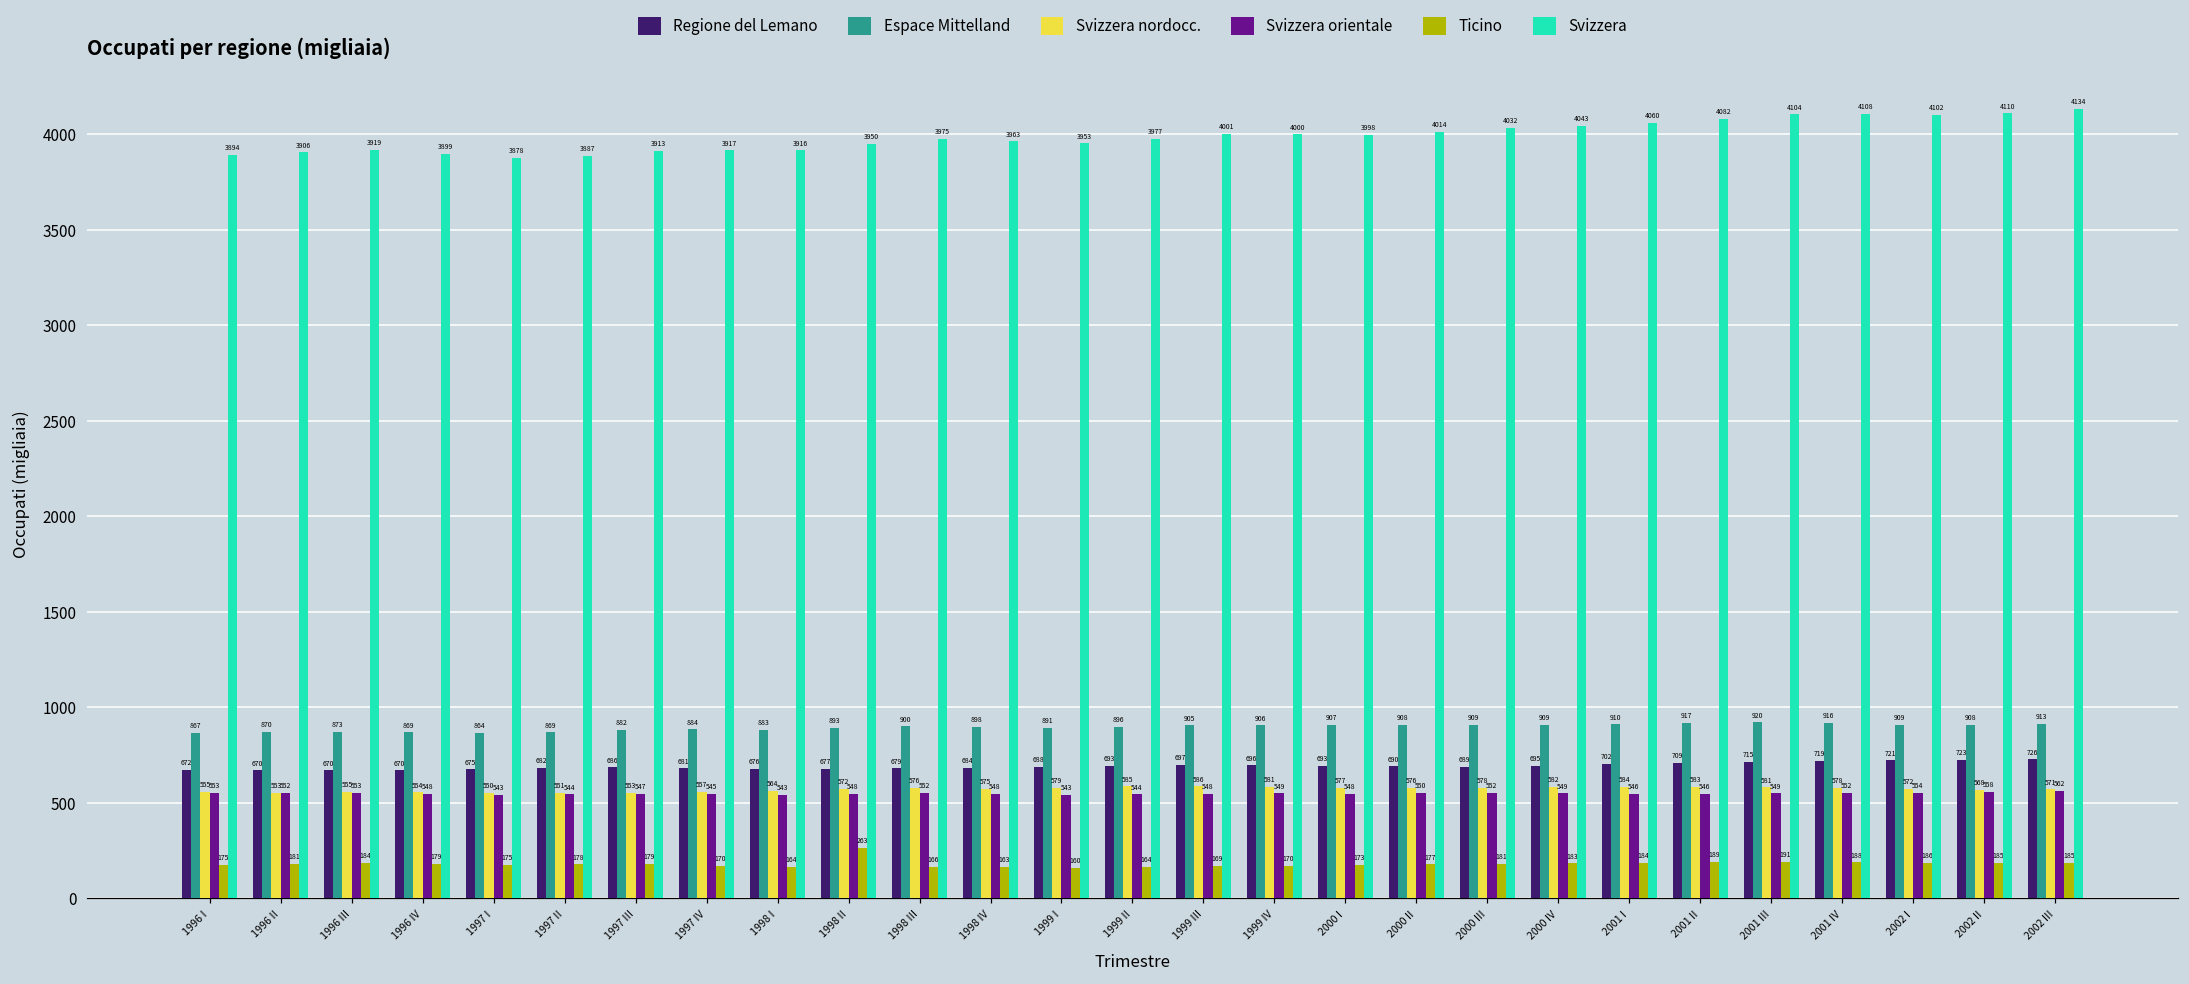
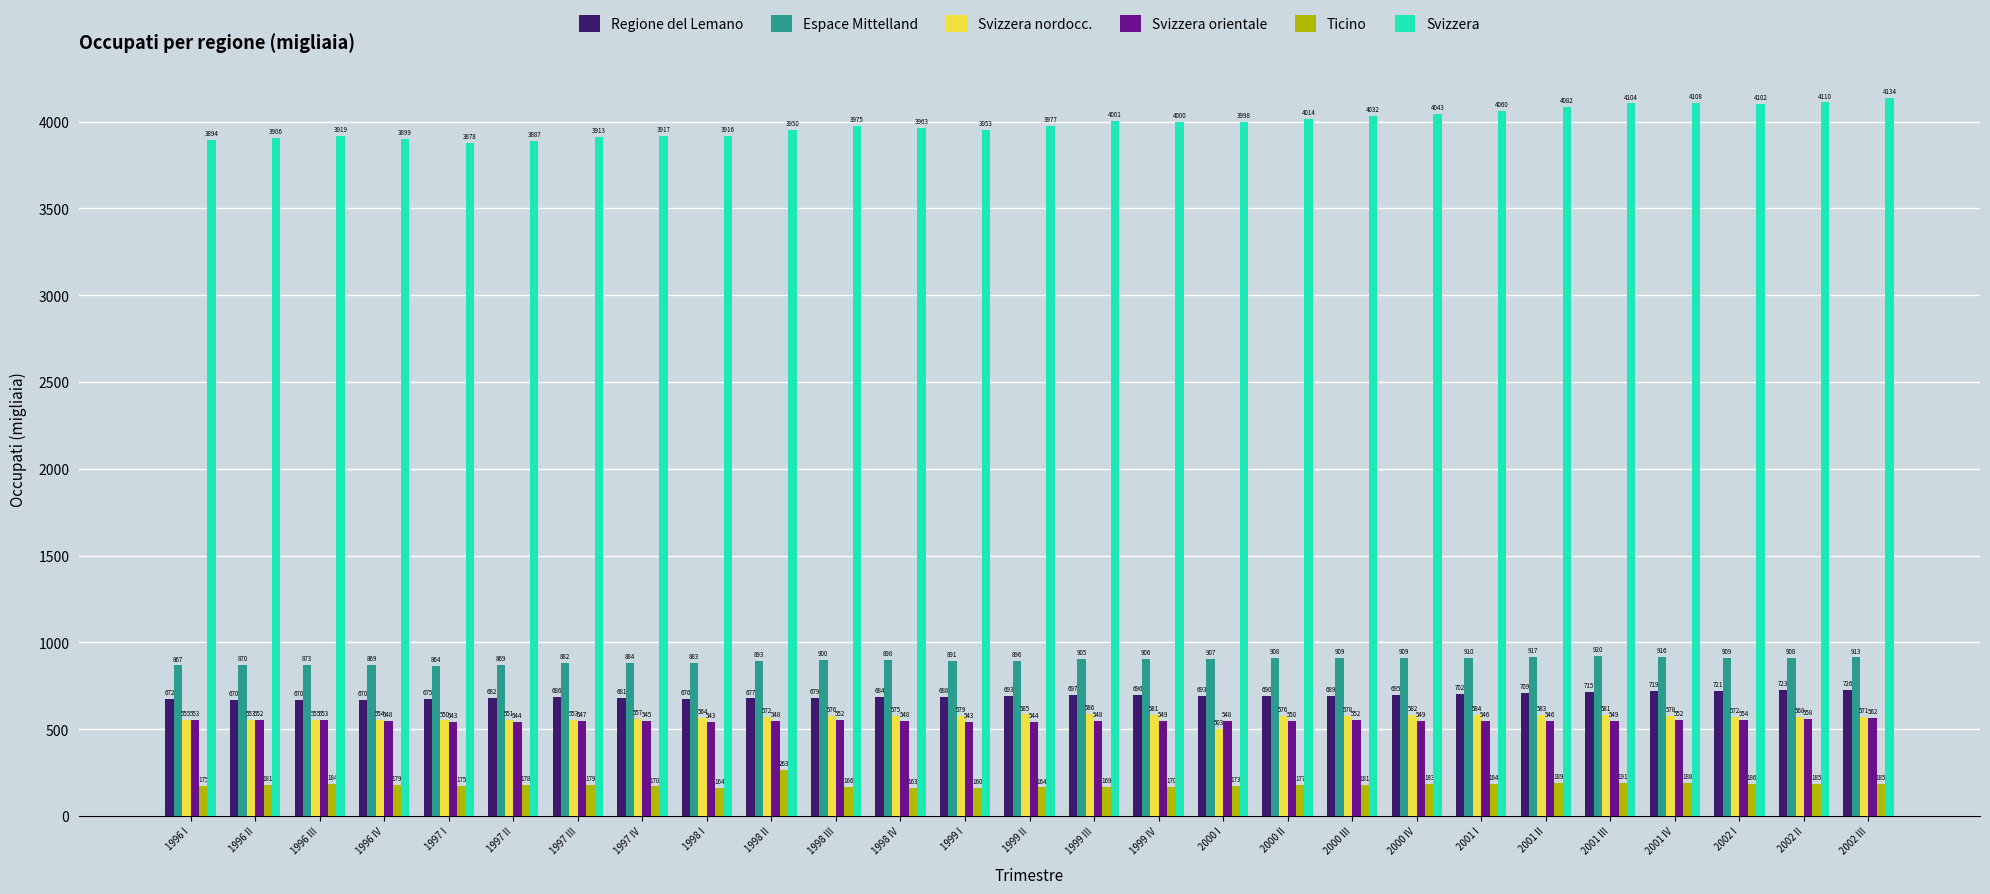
  {
    "Espace Mittelland": {
      "1996 I": 867,
      "1996 II": 870,
      "1996 III": 873,
      "1996 IV": 869,
      "1997 I": 864,
      "1997 II": 869,
      "1997 III": 882,
      "1997 IV": 884,
      "1998 I": 883,
      "1998 II": 893,
      "1998 III": 900,
      "1998 IV": 898,
      "1999 I": 891,
      "1999 II": 896,
      "1999 III": 905,
      "1999 IV": 906,
      "2000 I": 907,
      "2000 II": 908,
      "2000 III": 909,
      "2000 IV": 909,
      "2001 I": 910,
      "2001 II": 917,
      "2001 III": 920,
      "2001 IV": 916,
      "2002 I": 909,
      "2002 II": 908,
      "2002 III": 913
    },
    "Svizzera nordocc.": {
      "1996 IV": 554,
      "1997 I": 550,
      "1997 IV": 557,
      "1998 I": 564,
      "1998 II": 572,
      "1998 III": 576,
      "1998 IV": 575,
      "1999 I": 579,
      "1999 II": 585,
      "1999 III": 586,
      "1999 IV": 581,
-     "2000 I": 577,
+     "2000 I": 503,
      "2000 II": 576,
      "2000 III": 578,
      "2000 IV": 582,
      "2001 I": 584,
      "2001 II": 583,
      "2001 III": 581,
      "2001 IV": 578,
      "2002 I": 572,
      "2002 II": 568
    },
    "Ticino": {
      "1996 I": 175,
      "1996 II": 181,
      "1996 III": 184,
      "1996 IV": 179,
      "1997 I": 175,
      "1997 II": 178,
      "1997 III": 179,
      "1997 IV": 170,
      "1998 I": 164,
      "1998 II": 263,
      "1998 III": 166,
      "1998 IV": 163,
      "1999 I": 160,
      "1999 II": 164,
      "1999 III": 169,
      "1999 IV": 170,
      "2000 I": 173,
      "2000 II": 177,
      "2000 III": 181,
      "2000 IV": 183,
      "2001 I": 184,
      "2001 II": 189,
      "2001 III": 191,
      "2001 IV": 188,
      "2002 I": 186,
      "2002 II": 185,
      "2002 III": 185
    },
    "Svizzera": {
      "1996 I": 3894,
      "1996 II": 3906,
      "1996 III": 3919,
      "1996 IV": 3899,
      "1997 I": 3878,
      "1997 II": 3887,
      "1997 III": 3913,
      "1997 IV": 3917,
      "1998 I": 3916,
      "1998 II": 3950,
      "1998 III": 3975,
      "1998 IV": 3963,
      "1999 I": 3953,
      "1999 II": 3977,
      "1999 III": 4001,
      "1999 IV": 4000,
      "2000 I": 3998,
      "2000 II": 4014,
      "2000 III": 4032,
      "2000 IV": 4043,
      "2001 I": 4060,
      "2001 II": 4082,
      "2001 III": 4104,
      "2001 IV": 4108,
      "2002 I": 4102,
      "2002 II": 4110,
      "2002 III": 4134
    }
  }
